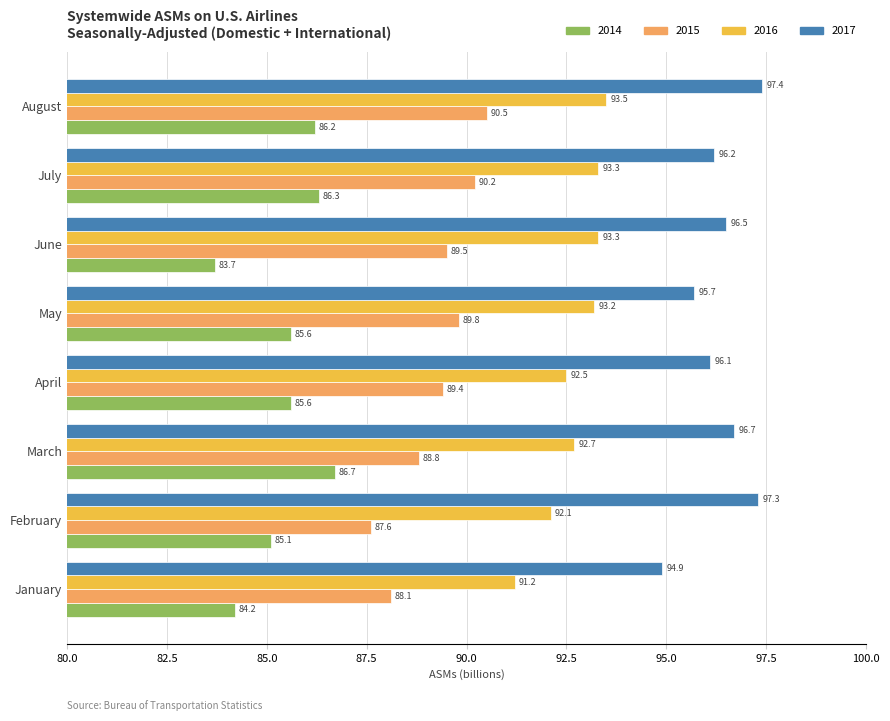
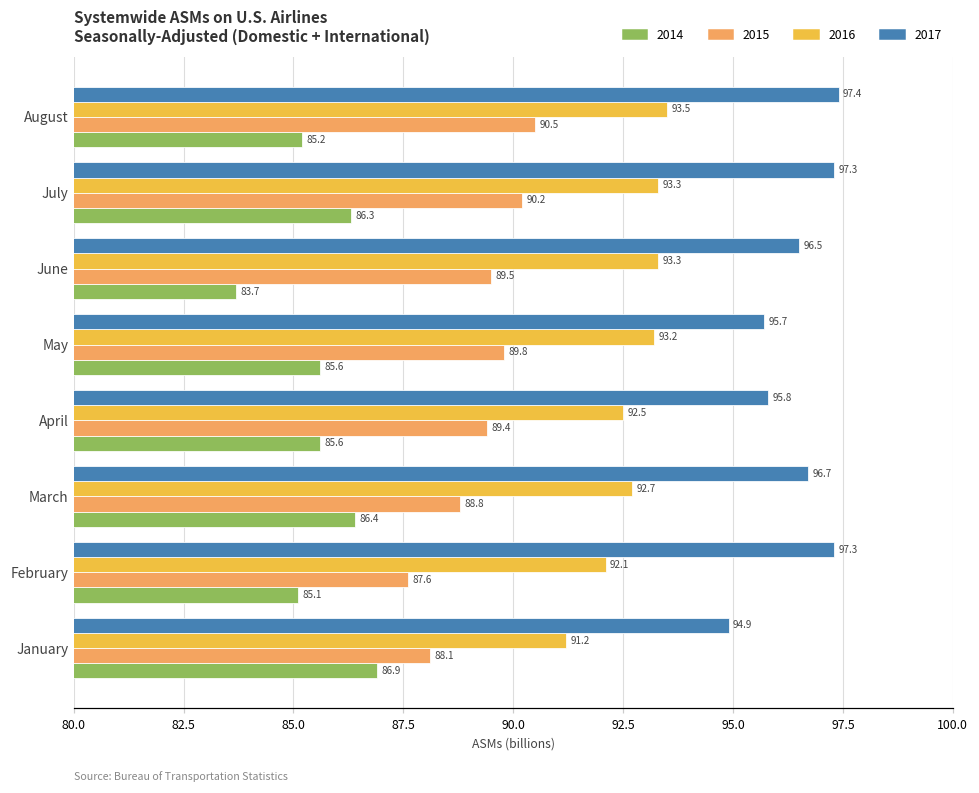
  {
    "2014": {
-     "August": 86.2,
+     "August": 85.2,
      "July": 86.3,
      "June": 83.7,
      "May": 85.6,
      "April": 85.6,
-     "March": 86.7,
+     "March": 86.4,
      "February": 85.1,
-     "January": 84.2
+     "January": 86.9
    },
    "2017": {
      "August": 97.4,
-     "July": 96.2,
+     "July": 97.3,
      "June": 96.5,
      "May": 95.7,
-     "April": 96.1,
+     "April": 95.8,
      "March": 96.7,
      "February": 97.3,
      "January": 94.9
    }
  }
